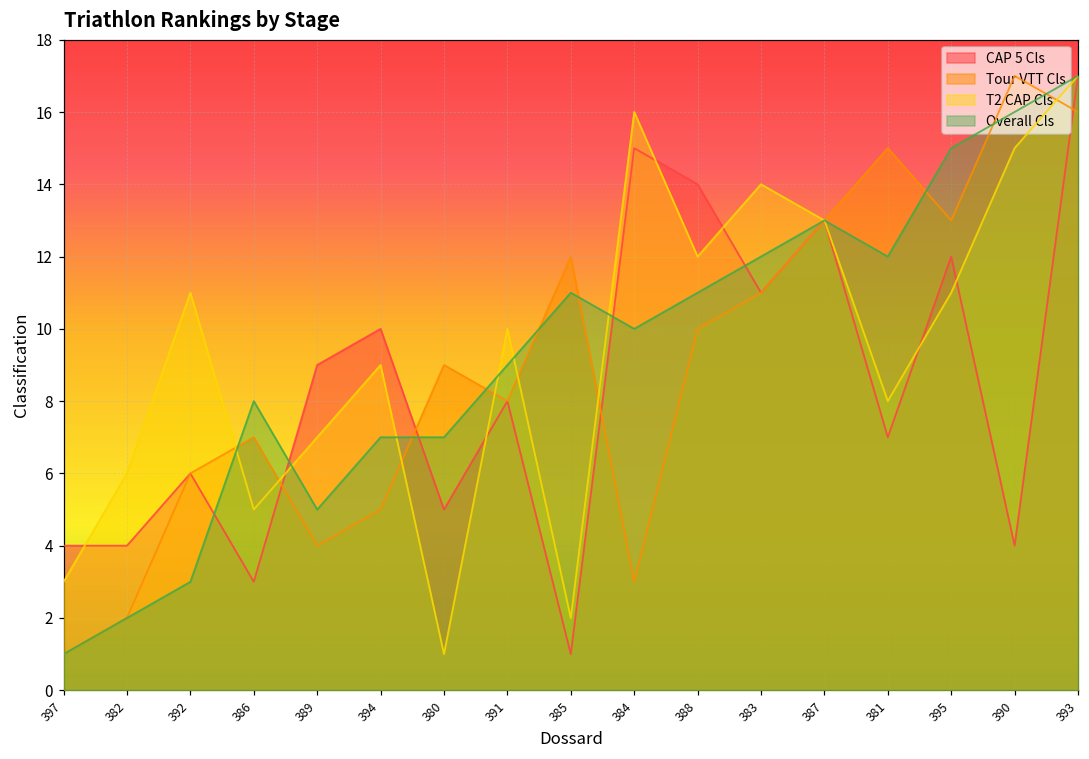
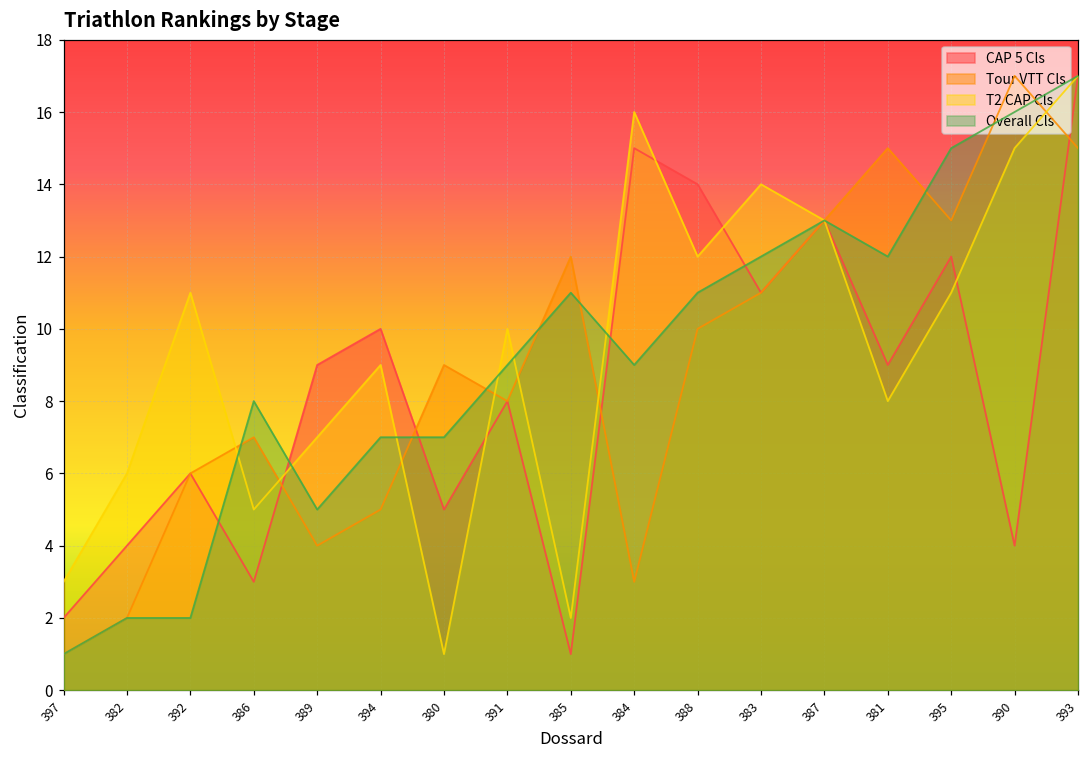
  {
    "CAP 5 Cls": {
-     "397": 4,
+     "397": 2,
      "382": 4,
      "386": 3,
      "389": 9,
      "394": 10,
      "380": 5,
      "385": 1,
      "384": 15,
      "388": 14,
-     "381": 7,
+     "381": 9,
      "395": 12,
      "390": 4
    },
    "Tour VTT Cls": {
      "386": 7,
      "389": 4,
      "394": 5,
      "380": 9,
      "385": 12,
      "384": 3,
      "388": 10,
      "381": 15,
      "395": 13,
-     "393": 16
+     "393": 15
    },
    "T2 CAP Cls": {
      "397": 3,
      "382": 6,
      "392": 11,
      "386": 5,
      "389": 7,
      "394": 9,
      "380": 1,
      "391": 10,
      "385": 2,
      "384": 16,
      "388": 12,
      "383": 14,
      "381": 8,
      "395": 11,
      "390": 15
    },
    "Overall Cls": {
-     "392": 3,
+     "392": 2,
      "386": 8,
      "389": 5,
      "394": 7,
      "380": 7,
      "391": 9,
      "385": 11,
-     "384": 10,
+     "384": 9,
      "388": 11,
      "383": 12,
      "381": 12,
      "395": 15
    }
  }
